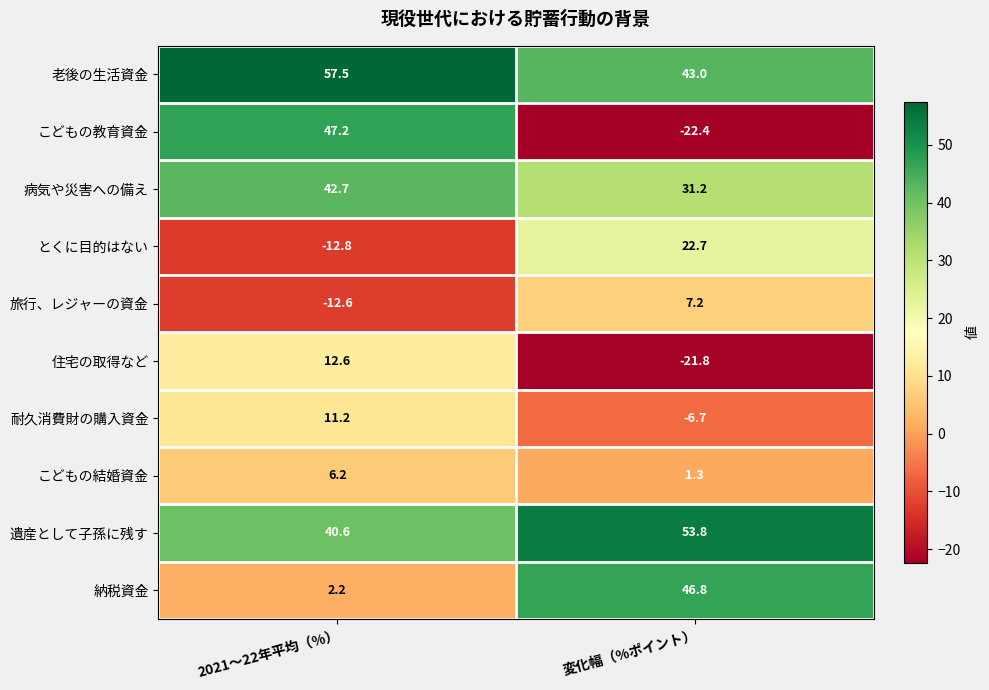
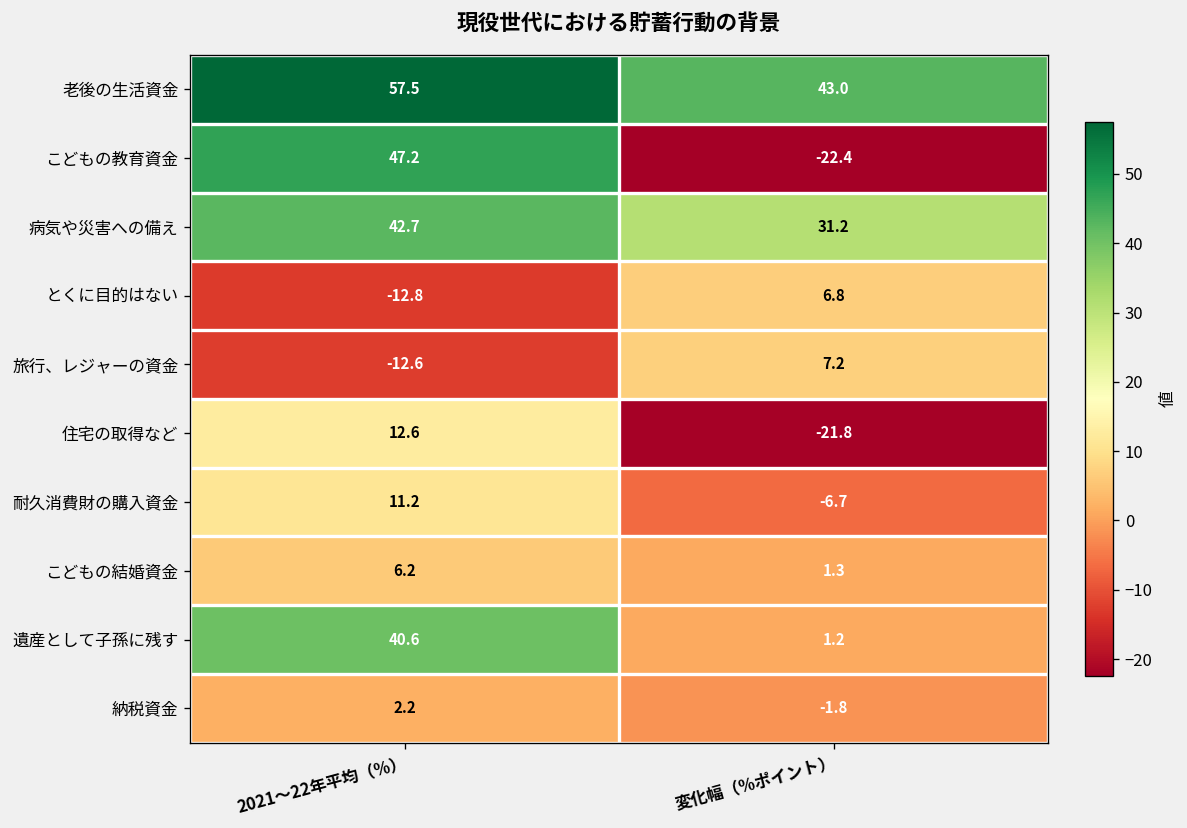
  {
    "老後の生活資金": {
      "2021〜22年平均（%）": 57.5,
      "変化幅（%ポイント）": 43.0
    },
    "こどもの教育資金": {
      "2021〜22年平均（%）": 47.2,
      "変化幅（%ポイント）": -22.4
    },
    "病気や災害への備え": {
      "2021〜22年平均（%）": 42.7,
      "変化幅（%ポイント）": 31.2
    },
    "とくに目的はない": {
      "2021〜22年平均（%）": -12.8,
-     "変化幅（%ポイント）": 22.7
+     "変化幅（%ポイント）": 6.8
    },
    "旅行、レジャーの資金": {
      "2021〜22年平均（%）": -12.6,
      "変化幅（%ポイント）": 7.2
    },
    "住宅の取得など": {
      "2021〜22年平均（%）": 12.6,
      "変化幅（%ポイント）": -21.8
    },
    "耐久消費財の購入資金": {
      "2021〜22年平均（%）": 11.2,
      "変化幅（%ポイント）": -6.7
    },
    "こどもの結婚資金": {
      "2021〜22年平均（%）": 6.2,
      "変化幅（%ポイント）": 1.3
    },
    "遺産として子孫に残す": {
      "2021〜22年平均（%）": 40.6,
-     "変化幅（%ポイント）": 53.8
+     "変化幅（%ポイント）": 1.2
    },
    "納税資金": {
      "2021〜22年平均（%）": 2.2,
-     "変化幅（%ポイント）": 46.8
+     "変化幅（%ポイント）": -1.8
    }
  }
